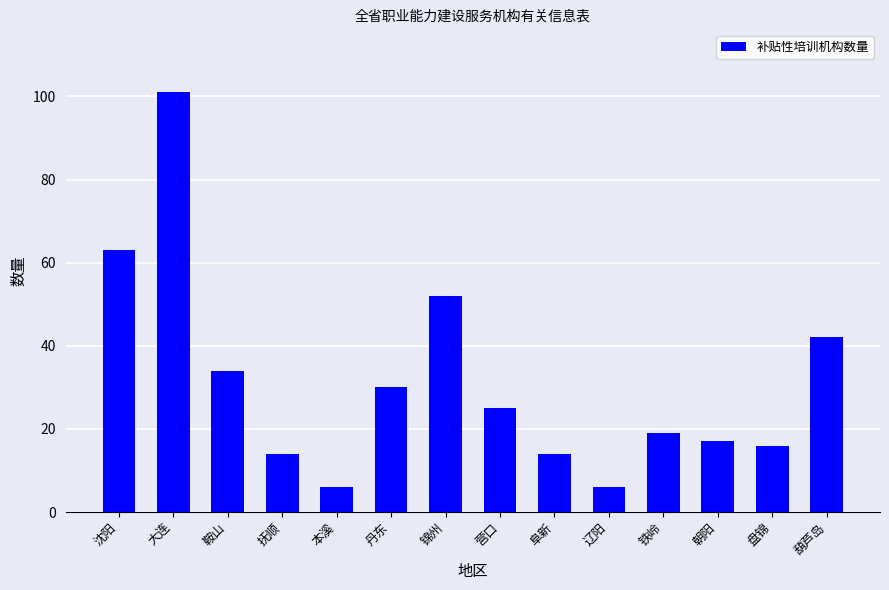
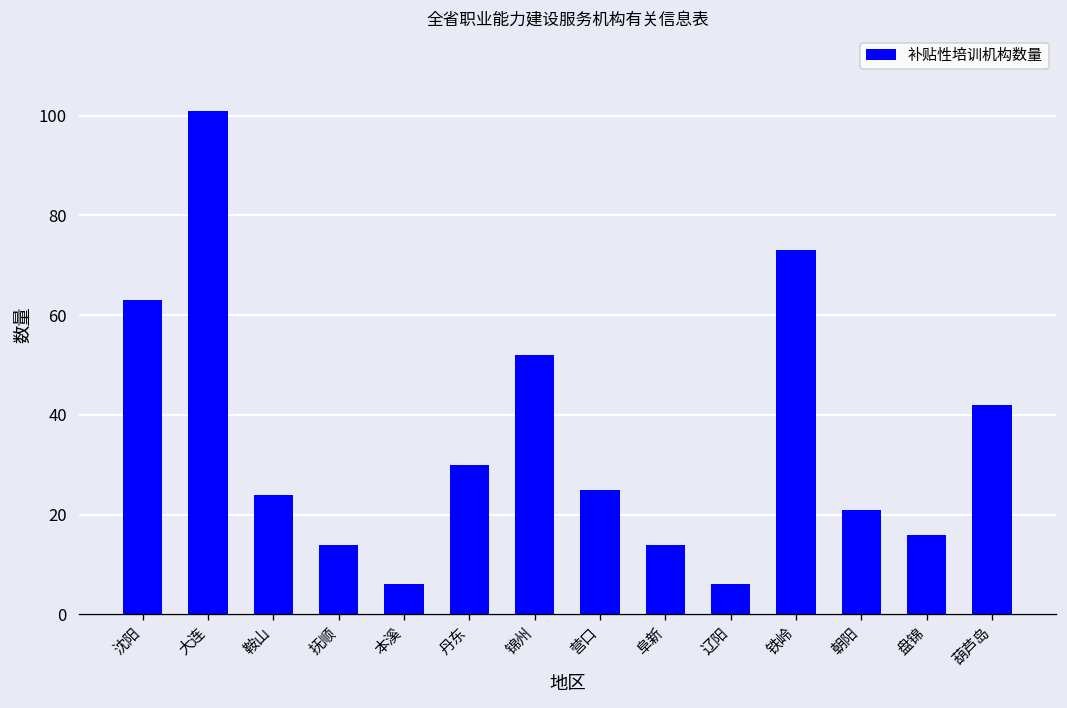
  {
    "沈阳": 63,
    "大连": 101,
-   "鞍山": 34,
+   "鞍山": 24,
    "抚顺": 14,
    "本溪": 6,
    "丹东": 30,
    "锦州": 52,
    "营口": 25,
    "阜新": 14,
    "辽阳": 6,
-   "铁岭": 19,
-   "朝阳": 17,
+   "铁岭": 73,
+   "朝阳": 21,
    "盘锦": 16,
    "葫芦岛": 42
  }
